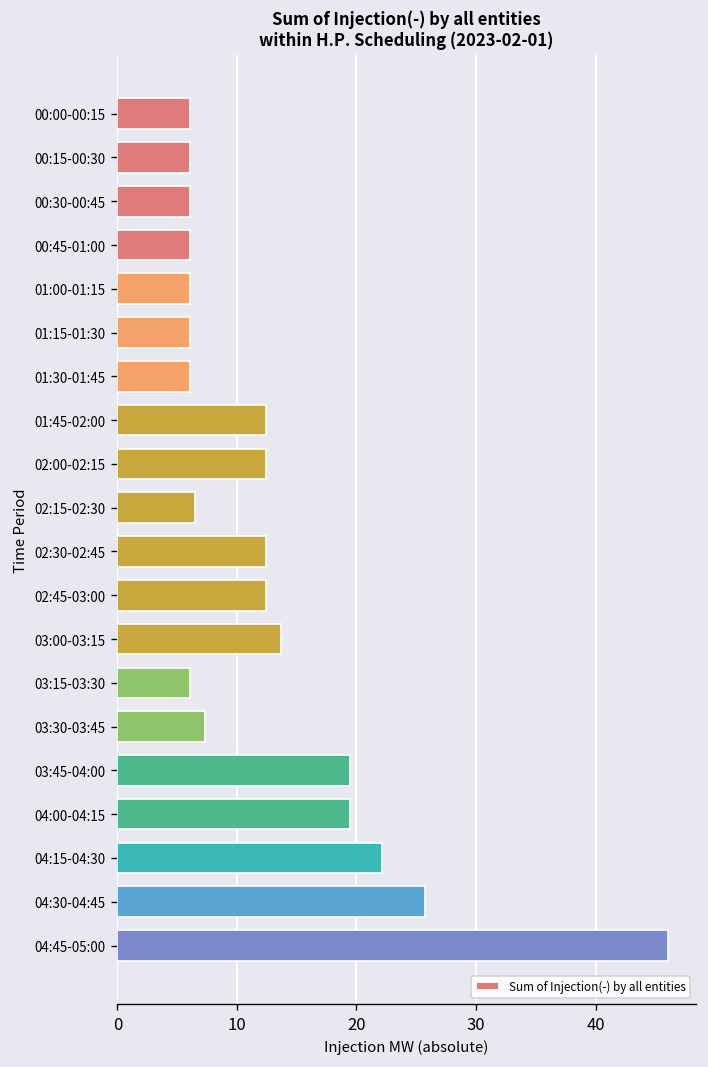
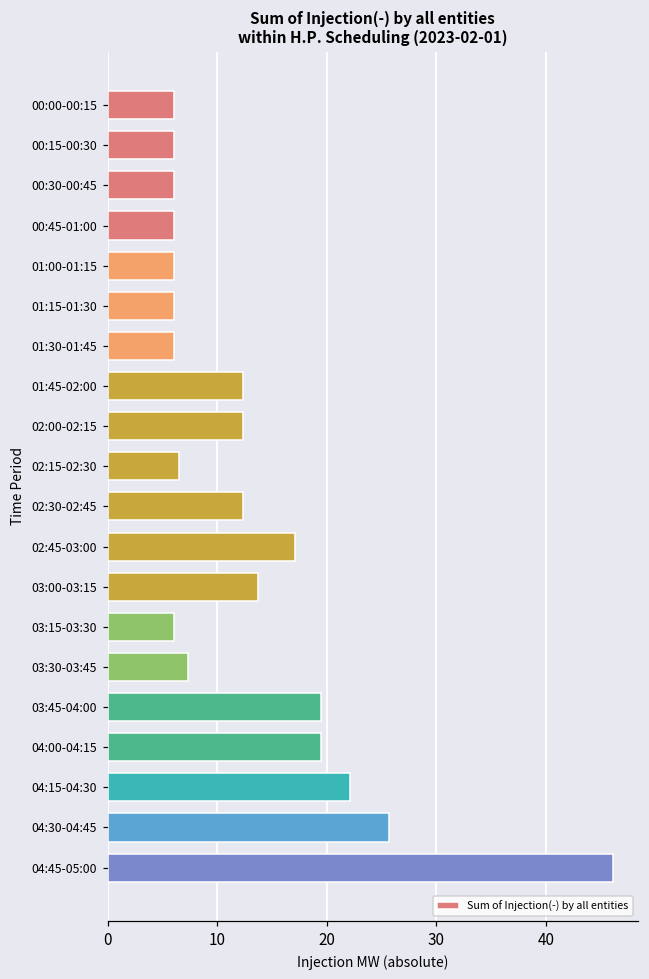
  {
    "00:00-00:15": 6,
    "00:15-00:30": 6,
    "00:30-00:45": 6,
    "00:45-01:00": 6,
    "01:00-01:15": 6,
    "01:15-01:30": 6,
    "01:30-01:45": 6,
    "01:45-02:00": 12,
    "02:00-02:15": 12,
    "02:15-02:30": 7,
    "02:30-02:45": 12,
-   "02:45-03:00": 12,
+   "02:45-03:00": 17,
    "03:00-03:15": 14,
    "03:15-03:30": 6,
    "03:30-03:45": 7,
    "03:45-04:00": 20,
    "04:00-04:15": 20,
    "04:15-04:30": 22,
    "04:30-04:45": 26,
    "04:45-05:00": 46
  }
